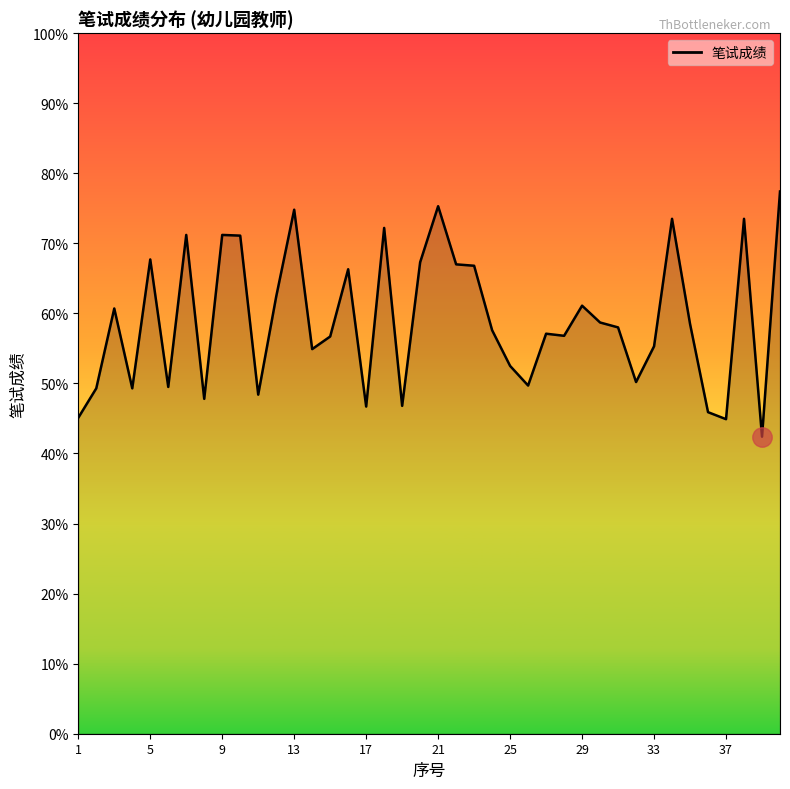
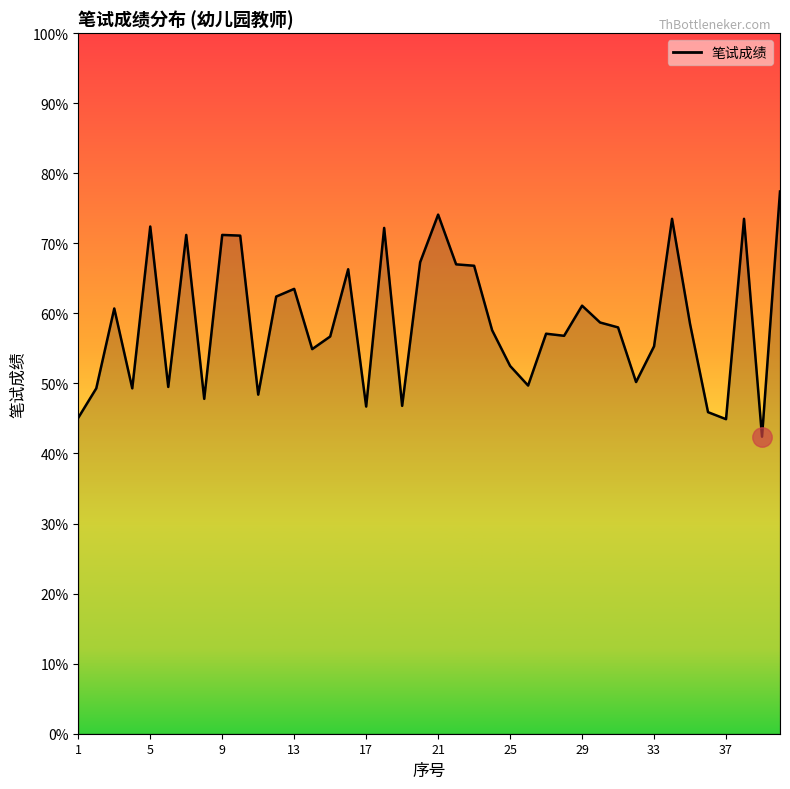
  {
    "笔试成绩": {
      "1": "45%",
-     "5": "68%",
+     "5": "72%",
      "9": "71%",
-     "13": "75%",
+     "13": "64%",
      "17": "47%",
-     "21": "75%",
+     "21": "74%",
      "25": "53%",
      "29": "61%",
      "33": "55%",
      "37": "45%"
    }
  }
